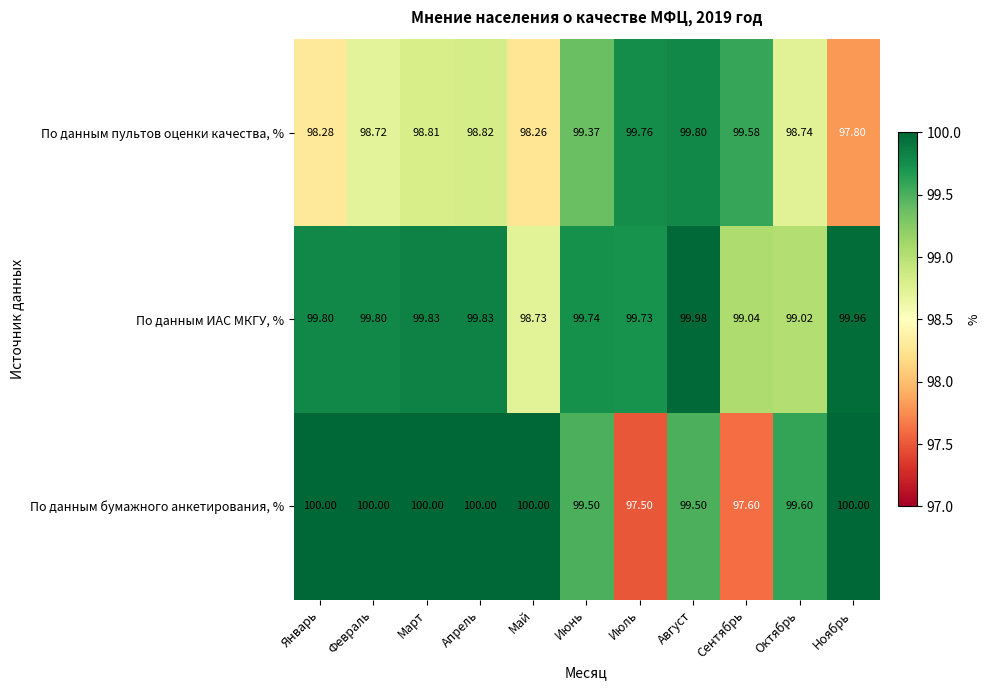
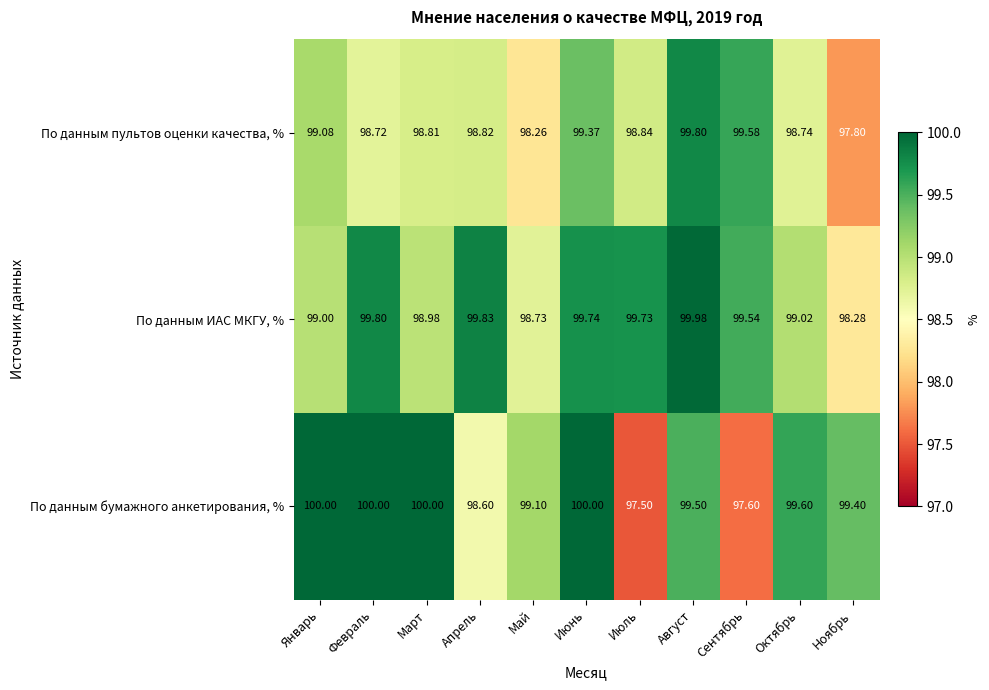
  {
    "По данным пультов оценки качества, %": {
-     "Январь": 98.28,
+     "Январь": 99.08,
      "Февраль": 98.72,
      "Март": 98.81,
      "Апрель": 98.82,
      "Май": 98.26,
      "Июнь": 99.37,
-     "Июль": 99.76,
+     "Июль": 98.84,
      "Август": 99.80,
      "Сентябрь": 99.58,
      "Октябрь": 98.74,
      "Ноябрь": 97.80
    },
    "По данным ИАС МКГУ, %": {
-     "Январь": 99.80,
+     "Январь": 99.00,
      "Февраль": 99.80,
-     "Март": 99.83,
+     "Март": 98.98,
      "Апрель": 99.83,
      "Май": 98.73,
      "Июнь": 99.74,
      "Июль": 99.73,
      "Август": 99.98,
-     "Сентябрь": 99.04,
+     "Сентябрь": 99.54,
      "Октябрь": 99.02,
-     "Ноябрь": 99.96
+     "Ноябрь": 98.28
    },
    "По данным бумажного анкетирования, %": {
      "Январь": 100.00,
      "Февраль": 100.00,
      "Март": 100.00,
-     "Апрель": 100.00,
-     "Май": 100.00,
-     "Июнь": 99.50,
+     "Апрель": 98.60,
+     "Май": 99.10,
+     "Июнь": 100.00,
      "Июль": 97.50,
      "Август": 99.50,
      "Сентябрь": 97.60,
      "Октябрь": 99.60,
-     "Ноябрь": 100.00
+     "Ноябрь": 99.40
    }
  }
